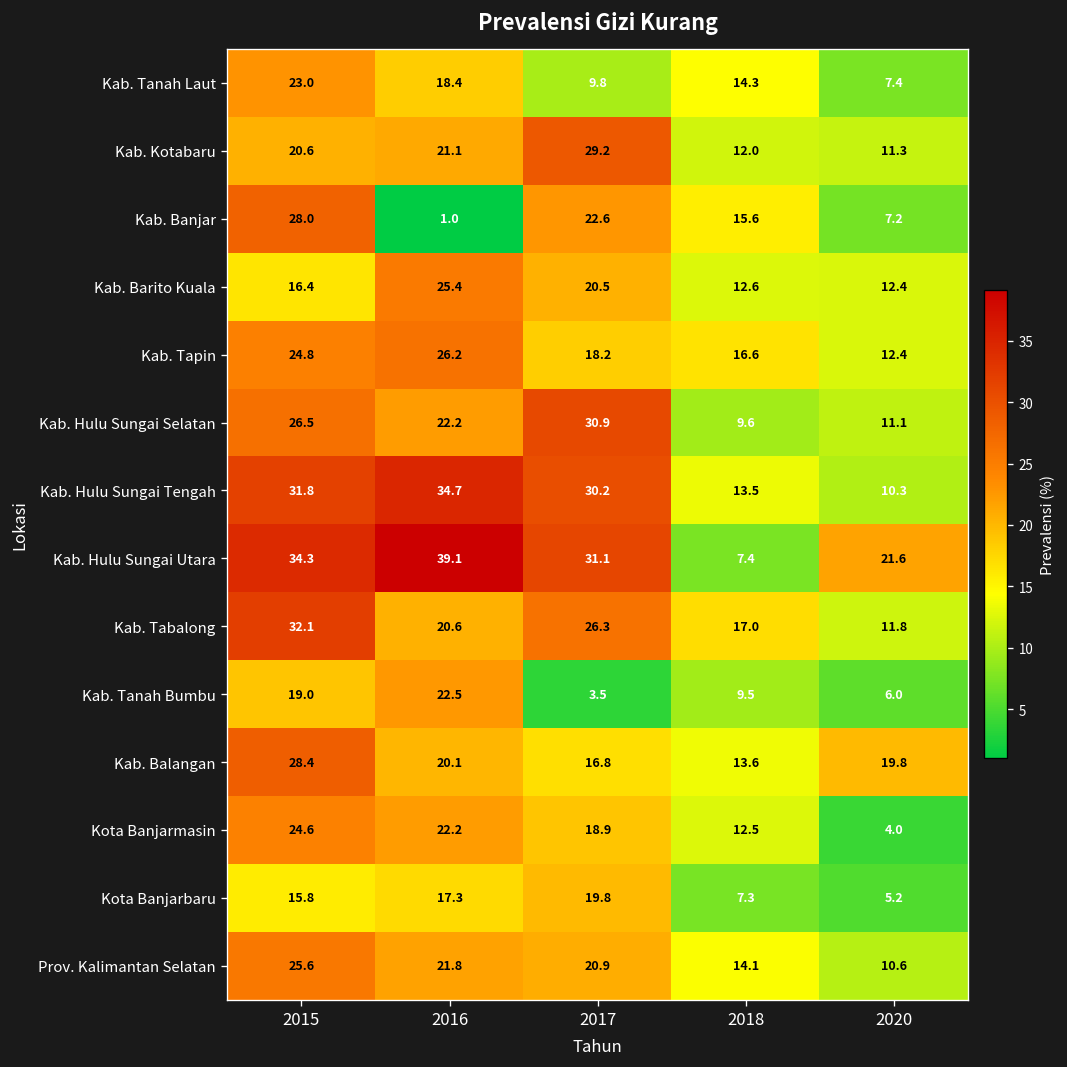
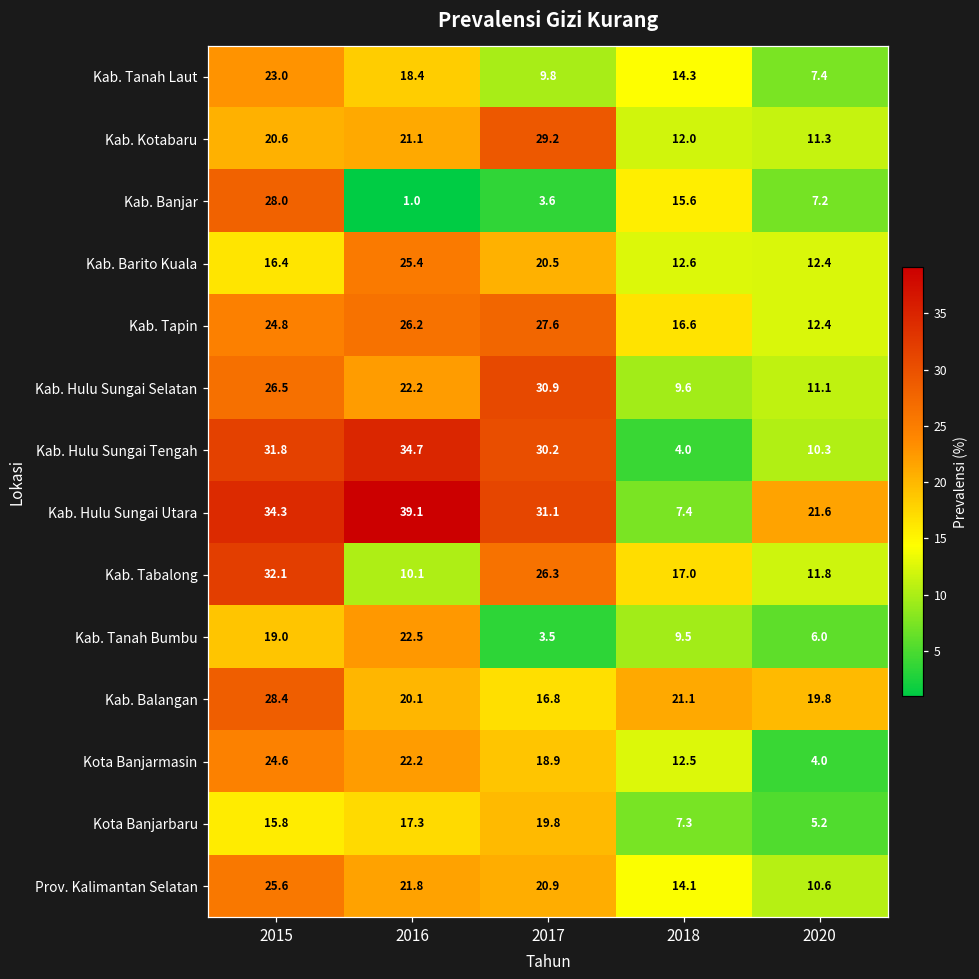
  {
    "Kab. Tanah Laut": {
      "2015": 23.0,
      "2016": 18.4,
      "2017": 9.8,
      "2018": 14.3,
      "2020": 7.4
    },
    "Kab. Kotabaru": {
      "2015": 20.6,
      "2016": 21.1,
      "2017": 29.2,
      "2018": 12.0,
      "2020": 11.3
    },
    "Kab. Banjar": {
      "2015": 28.0,
      "2016": 1.0,
-     "2017": 22.6,
+     "2017": 3.6,
      "2018": 15.6,
      "2020": 7.2
    },
    "Kab. Barito Kuala": {
      "2015": 16.4,
      "2016": 25.4,
      "2017": 20.5,
      "2018": 12.6,
      "2020": 12.4
    },
    "Kab. Tapin": {
      "2015": 24.8,
      "2016": 26.2,
-     "2017": 18.2,
+     "2017": 27.6,
      "2018": 16.6,
      "2020": 12.4
    },
    "Kab. Hulu Sungai Selatan": {
      "2015": 26.5,
      "2016": 22.2,
      "2017": 30.9,
      "2018": 9.6,
      "2020": 11.1
    },
    "Kab. Hulu Sungai Tengah": {
      "2015": 31.8,
      "2016": 34.7,
      "2017": 30.2,
-     "2018": 13.5,
+     "2018": 4.0,
      "2020": 10.3
    },
    "Kab. Hulu Sungai Utara": {
      "2015": 34.3,
      "2016": 39.1,
      "2017": 31.1,
      "2018": 7.4,
      "2020": 21.6
    },
    "Kab. Tabalong": {
      "2015": 32.1,
-     "2016": 20.6,
+     "2016": 10.1,
      "2017": 26.3,
      "2018": 17.0,
      "2020": 11.8
    },
    "Kab. Tanah Bumbu": {
      "2015": 19.0,
      "2016": 22.5,
      "2017": 3.5,
      "2018": 9.5,
      "2020": 6.0
    },
    "Kab. Balangan": {
      "2015": 28.4,
      "2016": 20.1,
      "2017": 16.8,
-     "2018": 13.6,
+     "2018": 21.1,
      "2020": 19.8
    },
    "Kota Banjarmasin": {
      "2015": 24.6,
      "2016": 22.2,
      "2017": 18.9,
      "2018": 12.5,
      "2020": 4.0
    },
    "Kota Banjarbaru": {
      "2015": 15.8,
      "2016": 17.3,
      "2017": 19.8,
      "2018": 7.3,
      "2020": 5.2
    },
    "Prov. Kalimantan Selatan": {
      "2015": 25.6,
      "2016": 21.8,
      "2017": 20.9,
      "2018": 14.1,
      "2020": 10.6
    }
  }
